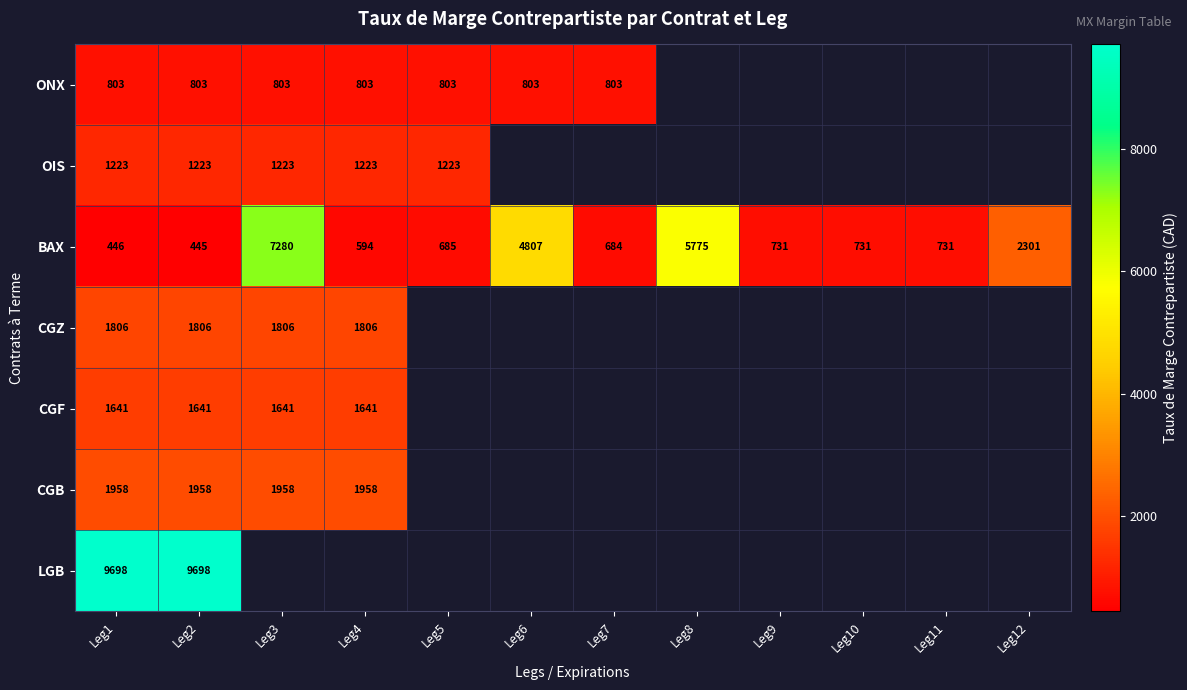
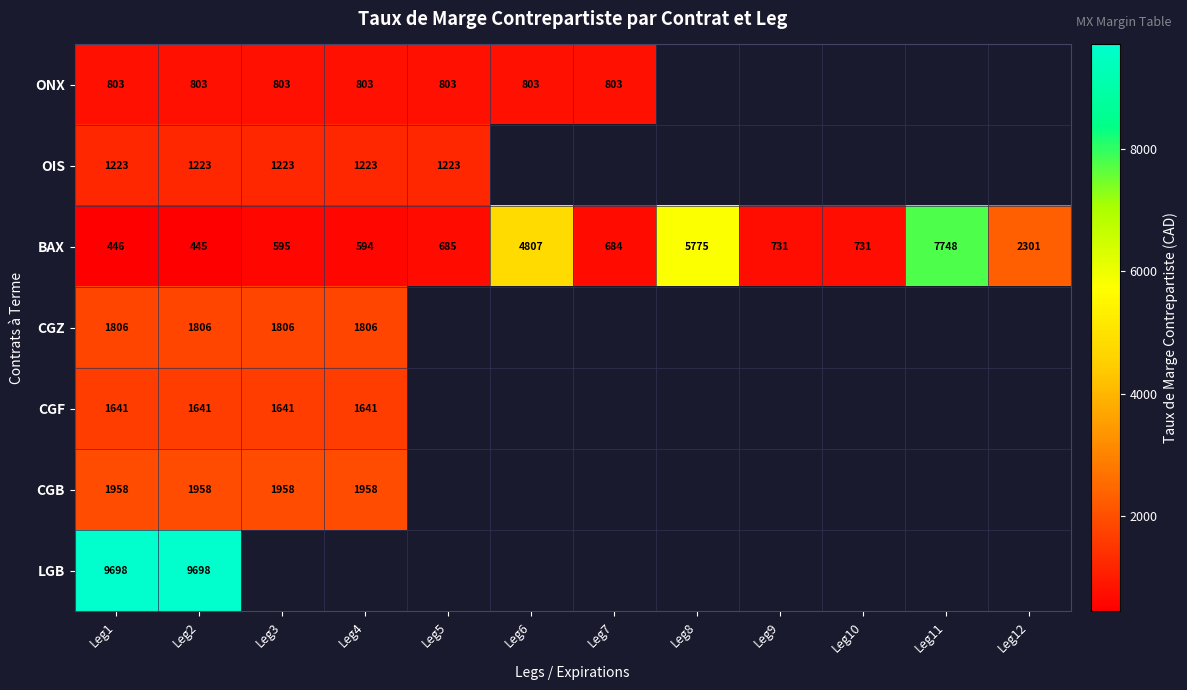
  {
    "ONX": {
      "Leg1": 803,
      "Leg2": 803,
      "Leg3": 803,
      "Leg4": 803,
      "Leg5": 803,
      "Leg6": 803,
      "Leg7": 803
    },
    "OIS": {
      "Leg1": 1223,
      "Leg2": 1223,
      "Leg3": 1223,
      "Leg4": 1223,
      "Leg5": 1223
    },
    "BAX": {
      "Leg1": 446,
      "Leg2": 445,
-     "Leg3": 7280,
+     "Leg3": 595,
      "Leg4": 594,
      "Leg5": 685,
      "Leg6": 4807,
      "Leg7": 684,
      "Leg8": 5775,
      "Leg9": 731,
      "Leg10": 731,
-     "Leg11": 731,
+     "Leg11": 7748,
      "Leg12": 2301
    },
    "CGZ": {
      "Leg1": 1806,
      "Leg2": 1806,
      "Leg3": 1806,
      "Leg4": 1806
    },
    "CGF": {
      "Leg1": 1641,
      "Leg2": 1641,
      "Leg3": 1641,
      "Leg4": 1641
    },
    "CGB": {
      "Leg1": 1958,
      "Leg2": 1958,
      "Leg3": 1958,
      "Leg4": 1958
    },
    "LGB": {
      "Leg1": 9698,
      "Leg2": 9698
    }
  }
